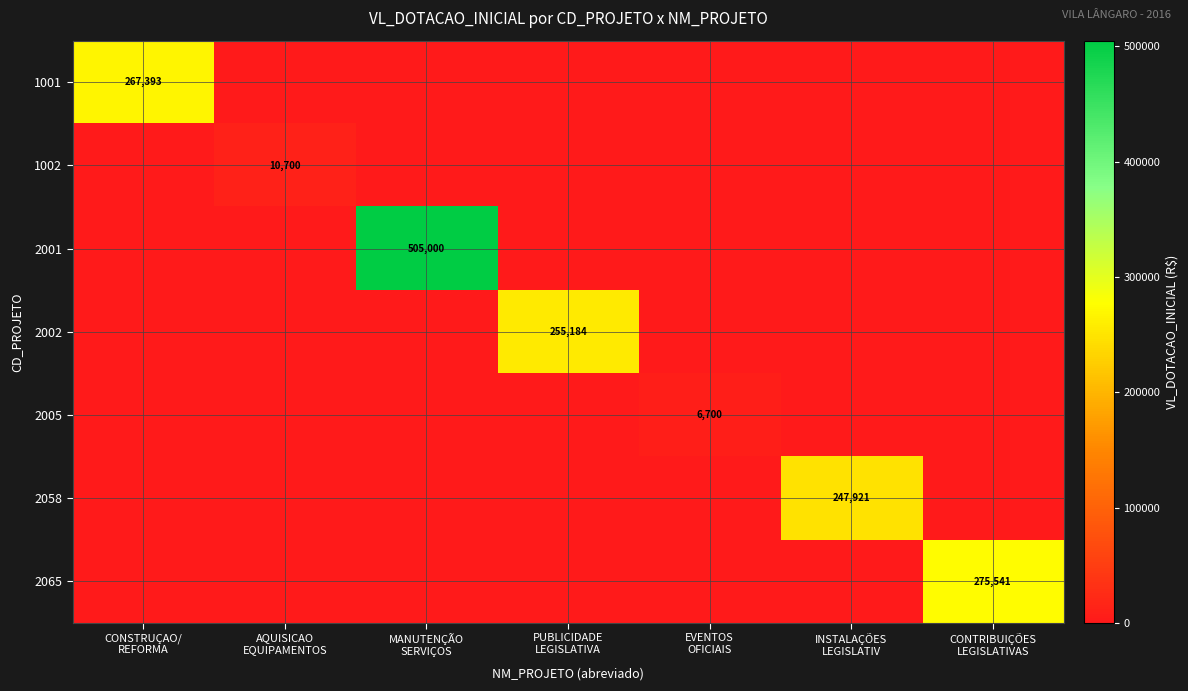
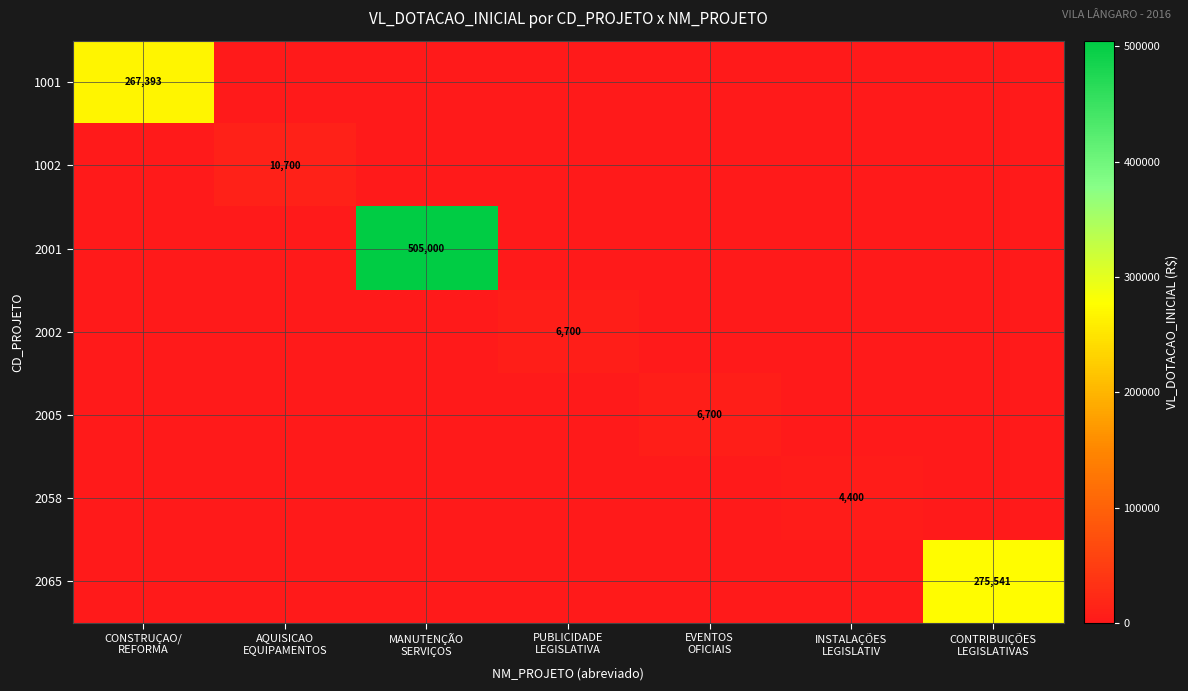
  {
    "1001": {
      "CONSTRUÇAO/ REFORMA": "267,393"
    },
    "1002": {
      "AQUISICAO EQUIPAMENTOS": "10,700"
    },
    "2001": {
      "MANUTENÇÃO SERVIÇOS": "505,000"
    },
    "2002": {
-     "PUBLICIDADE LEGISLATIVA": "255,184"
+     "PUBLICIDADE LEGISLATIVA": "6,700"
    },
    "2005": {
      "EVENTOS OFICIAIS": "6,700"
    },
    "2058": {
-     "INSTALAÇÕES LEGISLATIV": "247,921"
+     "INSTALAÇÕES LEGISLATIV": "4,400"
    },
    "2065": {
      "CONTRIBUIÇÕES LEGISLATIVAS": "275,541"
    }
  }
